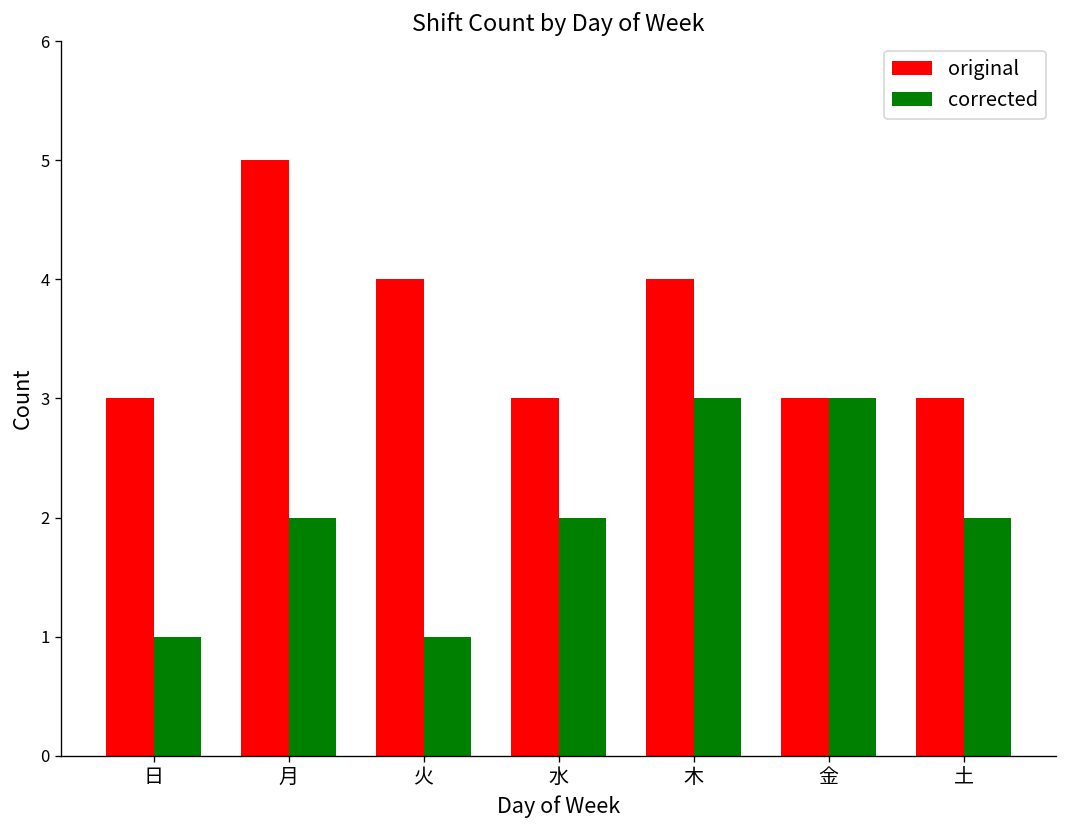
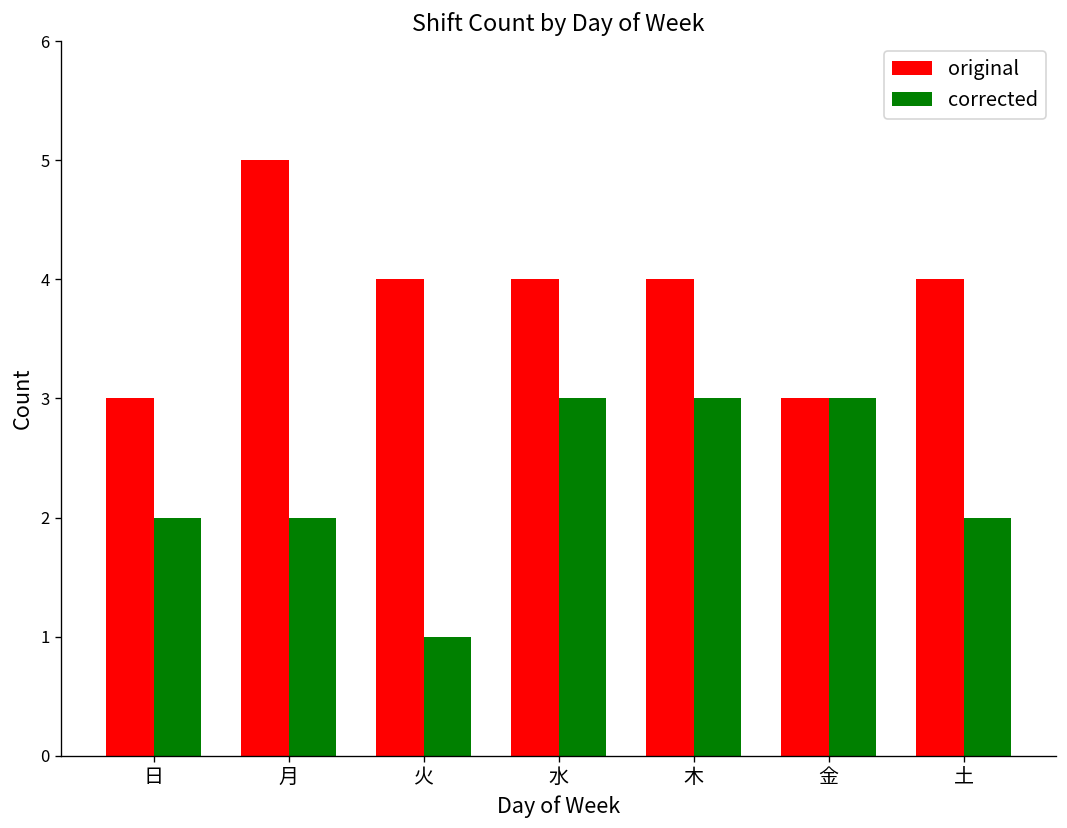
  {
    "original": {
      "日": 3,
      "月": 5,
      "火": 4,
-     "水": 3,
+     "水": 4,
      "木": 4,
      "金": 3,
-     "土": 3
+     "土": 4
    },
    "corrected": {
-     "日": 1,
+     "日": 2,
      "月": 2,
      "火": 1,
-     "水": 2,
+     "水": 3,
      "木": 3,
      "金": 3,
      "土": 2
    }
  }
